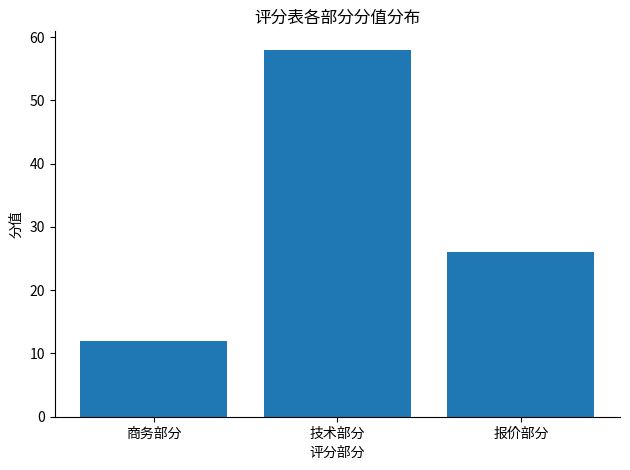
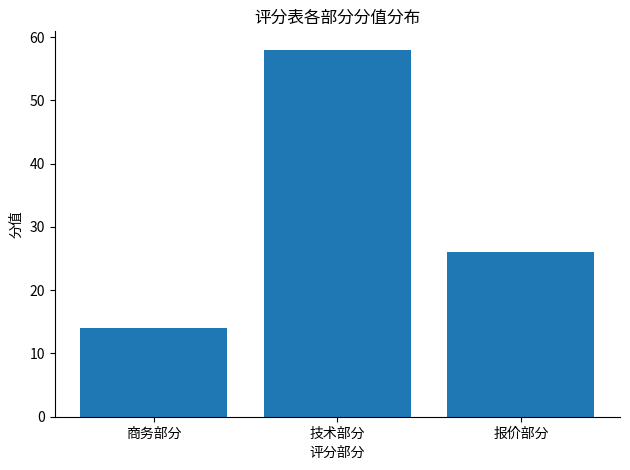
  {
-   "商务部分": 12,
+   "商务部分": 14,
    "技术部分": 58,
    "报价部分": 26
  }
